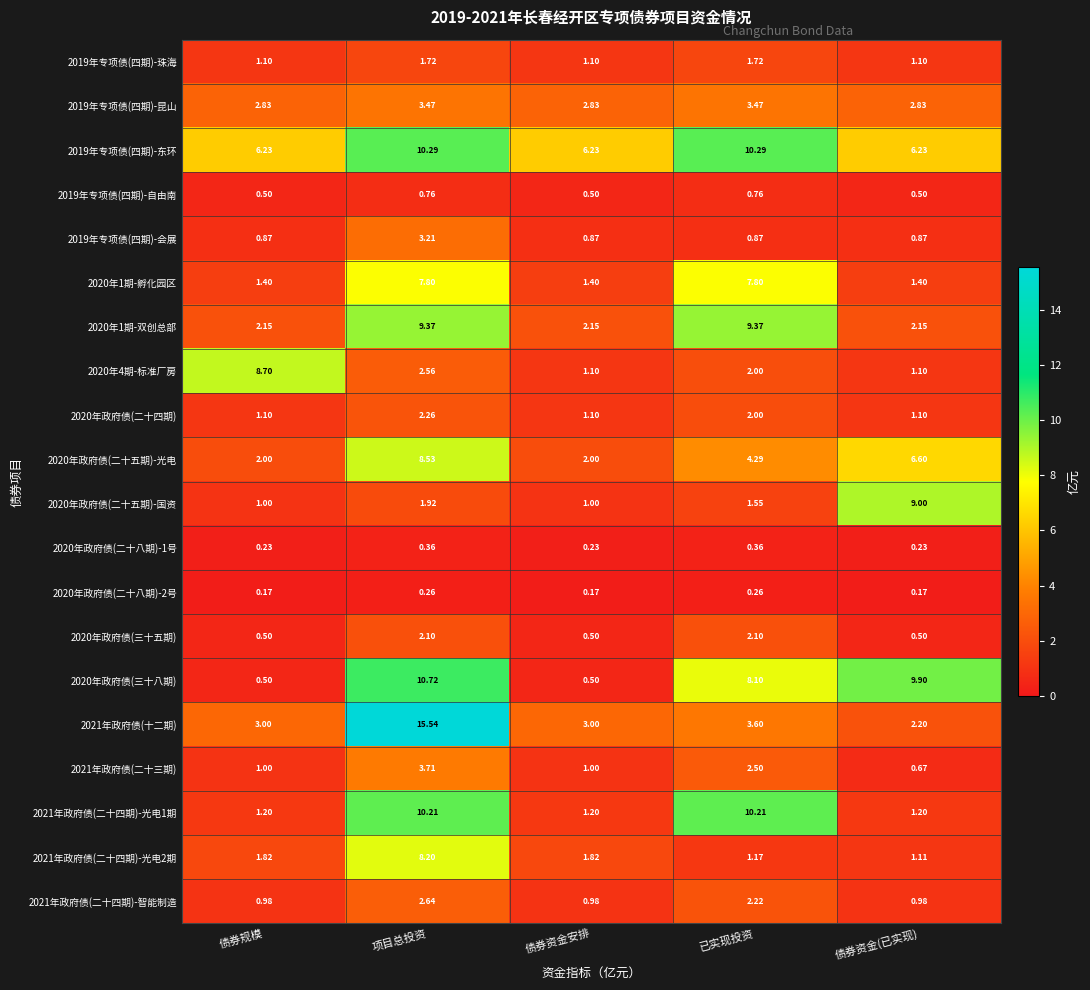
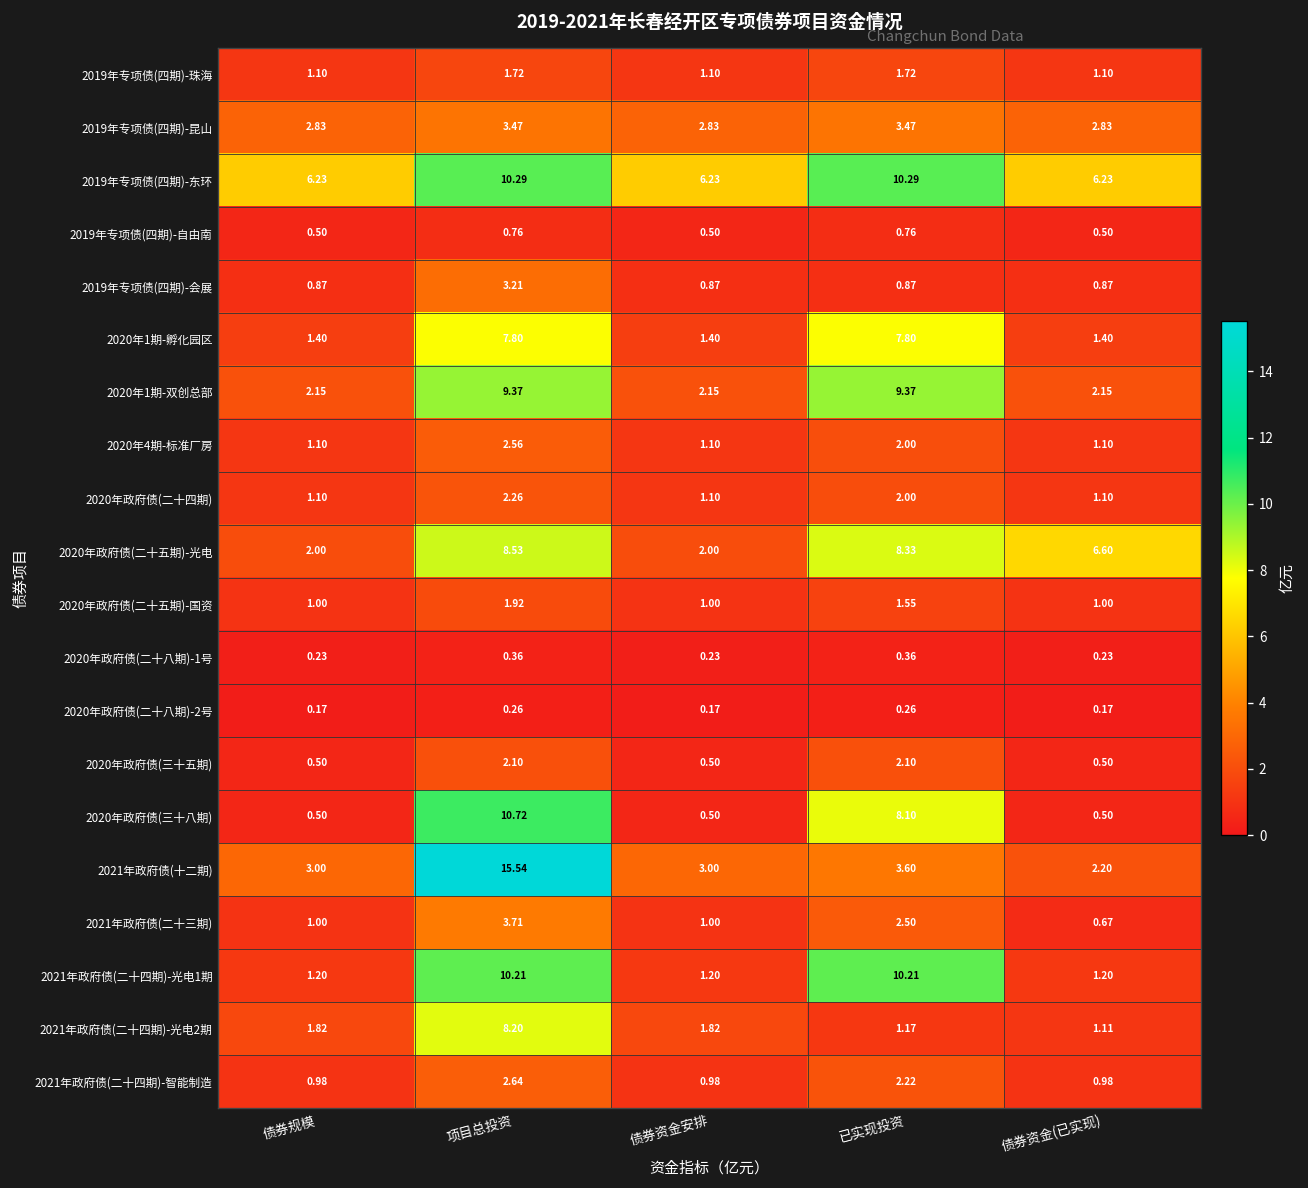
  {
    "2019年专项债(四期)-珠海": {
      "债券规模": 1.10,
      "项目总投资": 1.72,
      "债券资金安排": 1.10,
      "已实现投资": 1.72,
      "债券资金(已实现)": 1.10
    },
    "2019年专项债(四期)-昆山": {
      "债券规模": 2.83,
      "项目总投资": 3.47,
      "债券资金安排": 2.83,
      "已实现投资": 3.47,
      "债券资金(已实现)": 2.83
    },
    "2019年专项债(四期)-东环": {
      "债券规模": 6.23,
      "项目总投资": 10.29,
      "债券资金安排": 6.23,
      "已实现投资": 10.29,
      "债券资金(已实现)": 6.23
    },
    "2019年专项债(四期)-自由南": {
      "债券规模": 0.50,
      "项目总投资": 0.76,
      "债券资金安排": 0.50,
      "已实现投资": 0.76,
      "债券资金(已实现)": 0.50
    },
    "2019年专项债(四期)-会展": {
      "债券规模": 0.87,
      "项目总投资": 3.21,
      "债券资金安排": 0.87,
      "已实现投资": 0.87,
      "债券资金(已实现)": 0.87
    },
    "2020年1期-孵化园区": {
      "债券规模": 1.40,
      "项目总投资": 7.80,
      "债券资金安排": 1.40,
      "已实现投资": 7.80,
      "债券资金(已实现)": 1.40
    },
    "2020年1期-双创总部": {
      "债券规模": 2.15,
      "项目总投资": 9.37,
      "债券资金安排": 2.15,
      "已实现投资": 9.37,
      "债券资金(已实现)": 2.15
    },
    "2020年4期-标准厂房": {
-     "债券规模": 8.70,
+     "债券规模": 1.10,
      "项目总投资": 2.56,
      "债券资金安排": 1.10,
      "已实现投资": 2.00,
      "债券资金(已实现)": 1.10
    },
    "2020年政府债(二十四期)": {
      "债券规模": 1.10,
      "项目总投资": 2.26,
      "债券资金安排": 1.10,
      "已实现投资": 2.00,
      "债券资金(已实现)": 1.10
    },
    "2020年政府债(二十五期)-光电": {
      "债券规模": 2.00,
      "项目总投资": 8.53,
      "债券资金安排": 2.00,
-     "已实现投资": 4.29,
+     "已实现投资": 8.33,
      "债券资金(已实现)": 6.60
    },
    "2020年政府债(二十五期)-国资": {
      "债券规模": 1.00,
      "项目总投资": 1.92,
      "债券资金安排": 1.00,
      "已实现投资": 1.55,
-     "债券资金(已实现)": 9.00
+     "债券资金(已实现)": 1.00
    },
    "2020年政府债(二十八期)-1号": {
      "债券规模": 0.23,
      "项目总投资": 0.36,
      "债券资金安排": 0.23,
      "已实现投资": 0.36,
      "债券资金(已实现)": 0.23
    },
    "2020年政府债(二十八期)-2号": {
      "债券规模": 0.17,
      "项目总投资": 0.26,
      "债券资金安排": 0.17,
      "已实现投资": 0.26,
      "债券资金(已实现)": 0.17
    },
    "2020年政府债(三十五期)": {
      "债券规模": 0.50,
      "项目总投资": 2.10,
      "债券资金安排": 0.50,
      "已实现投资": 2.10,
      "债券资金(已实现)": 0.50
    },
    "2020年政府债(三十八期)": {
      "债券规模": 0.50,
      "项目总投资": 10.72,
      "债券资金安排": 0.50,
      "已实现投资": 8.10,
-     "债券资金(已实现)": 9.90
+     "债券资金(已实现)": 0.50
    },
    "2021年政府债(十二期)": {
      "债券规模": 3.00,
      "项目总投资": 15.54,
      "债券资金安排": 3.00,
      "已实现投资": 3.60,
      "债券资金(已实现)": 2.20
    },
    "2021年政府债(二十三期)": {
      "债券规模": 1.00,
      "项目总投资": 3.71,
      "债券资金安排": 1.00,
      "已实现投资": 2.50,
      "债券资金(已实现)": 0.67
    },
    "2021年政府债(二十四期)-光电1期": {
      "债券规模": 1.20,
      "项目总投资": 10.21,
      "债券资金安排": 1.20,
      "已实现投资": 10.21,
      "债券资金(已实现)": 1.20
    },
    "2021年政府债(二十四期)-光电2期": {
      "债券规模": 1.82,
      "项目总投资": 8.20,
      "债券资金安排": 1.82,
      "已实现投资": 1.17,
      "债券资金(已实现)": 1.11
    },
    "2021年政府债(二十四期)-智能制造": {
      "债券规模": 0.98,
      "项目总投资": 2.64,
      "债券资金安排": 0.98,
      "已实现投资": 2.22,
      "债券资金(已实现)": 0.98
    }
  }
